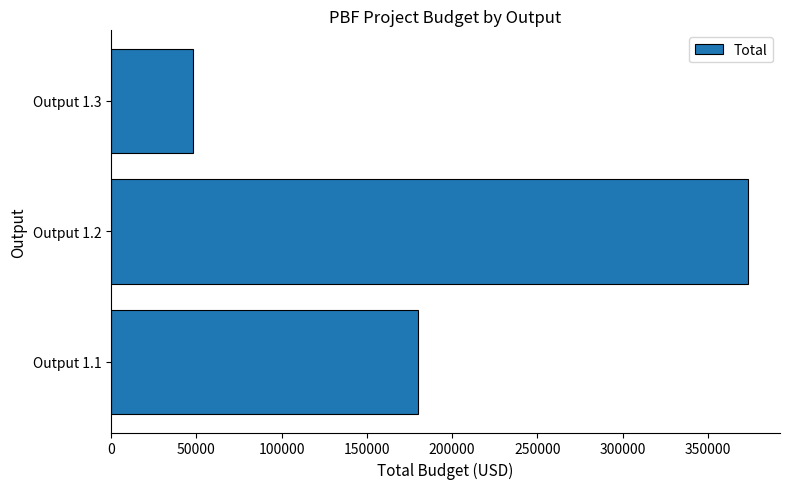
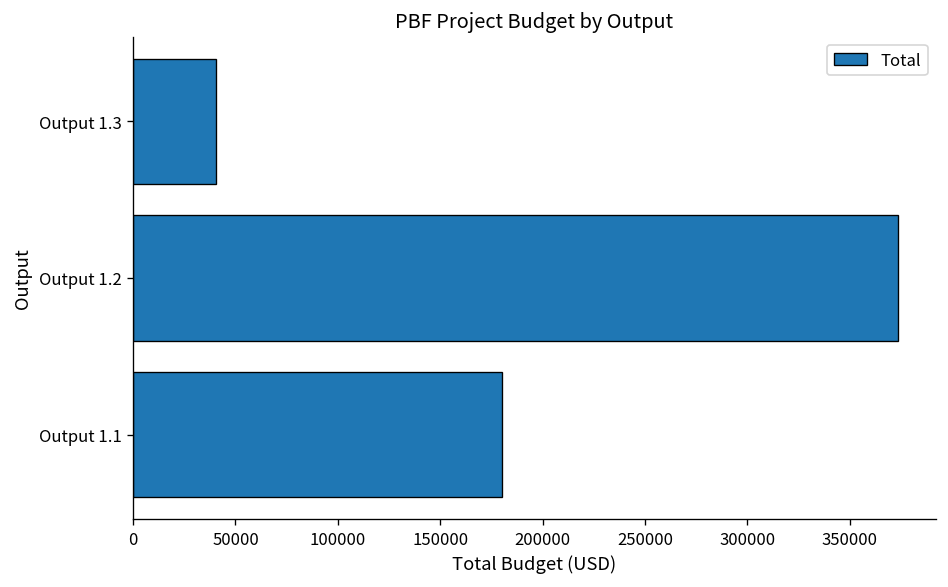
  {
-   "Output 1.3": 48000,
+   "Output 1.3": 41000,
    "Output 1.2": 373000,
    "Output 1.1": 180000
  }
